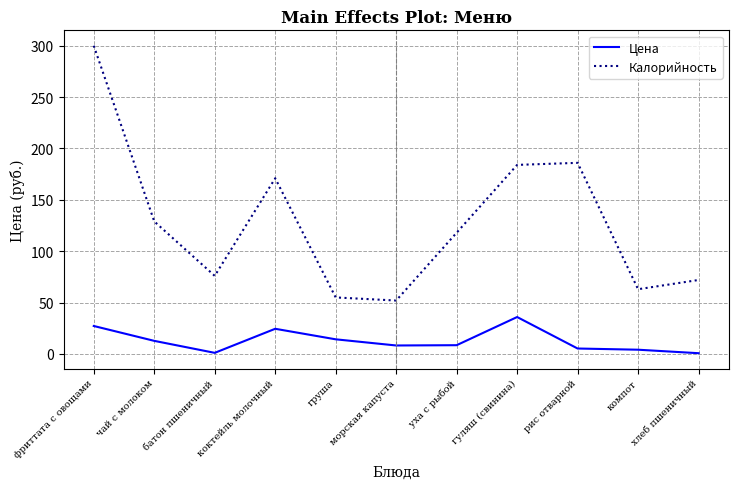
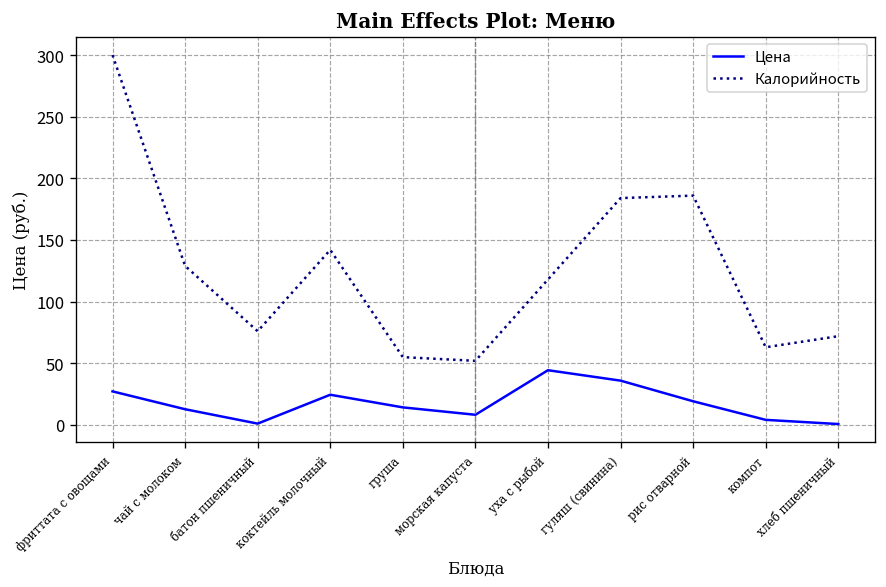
  {
    "Цена": {
      "фриттата с овощами": 27,
      "чай с молоком": 13,
      "батон пшеничный": 1,
      "коктейль молочный": 25,
      "груша": 14,
      "морская капуста": 8,
-     "уха с рыбой": 9,
+     "уха с рыбой": 44,
      "гуляш (свинина)": 36,
-     "рис отварной": 5,
+     "рис отварной": 19,
      "компот": 4,
      "хлеб пшеничный": 1
    },
    "Калорийность": {
      "фриттата с овощами": 300,
      "чай с молоком": 129,
      "батон пшеничный": 76,
-     "коктейль молочный": 171,
+     "коктейль молочный": 142,
      "груша": 55,
      "морская капуста": 52,
      "уха с рыбой": 118,
      "гуляш (свинина)": 184,
      "рис отварной": 186,
      "компот": 63,
      "хлеб пшеничный": 72
    }
  }
